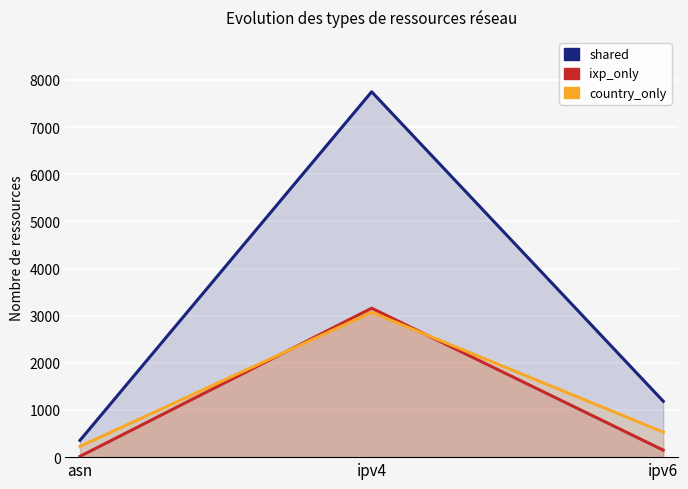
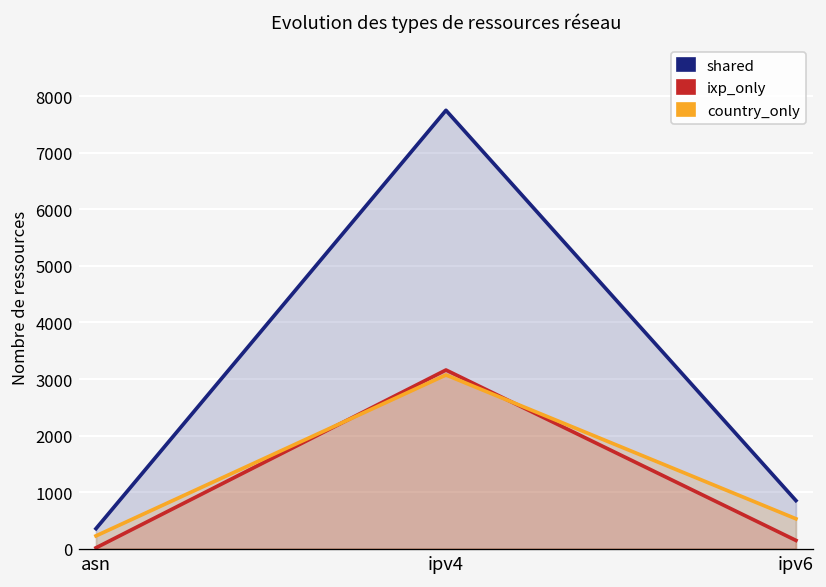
  {
    "shared": {
      "asn": 400,
      "ipv4": 7700,
-     "ipv6": 1200
+     "ipv6": 900
    },
    "ixp_only": {
      "asn": 0,
      "ipv4": 3200,
      "ipv6": 100
    },
    "country_only": {
      "asn": 200,
      "ipv4": 3100,
      "ipv6": 500
    }
  }
